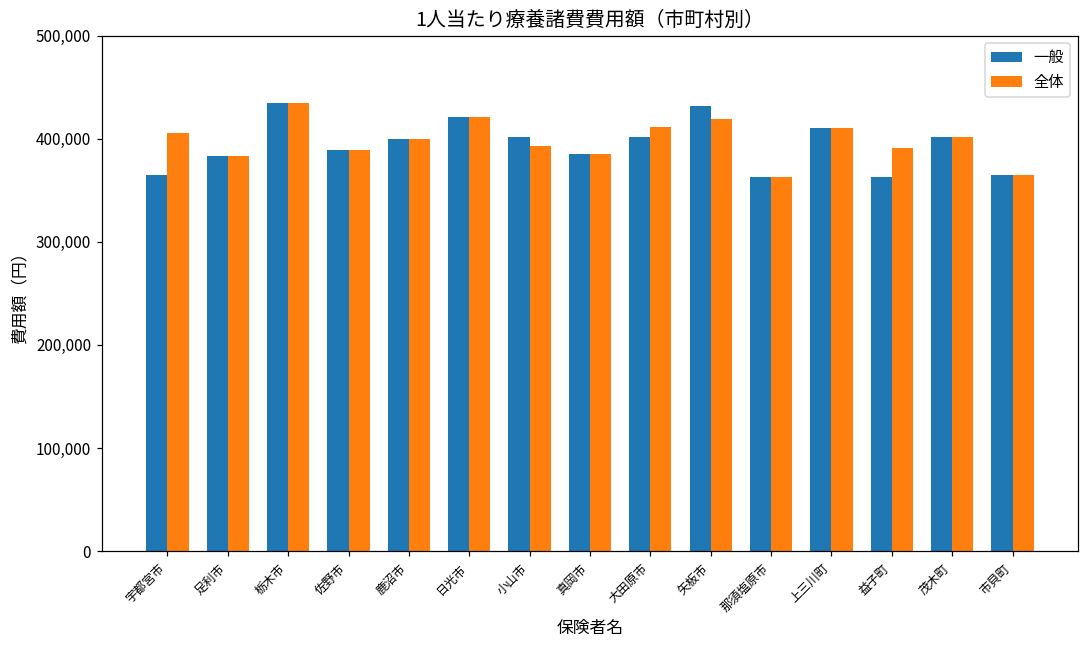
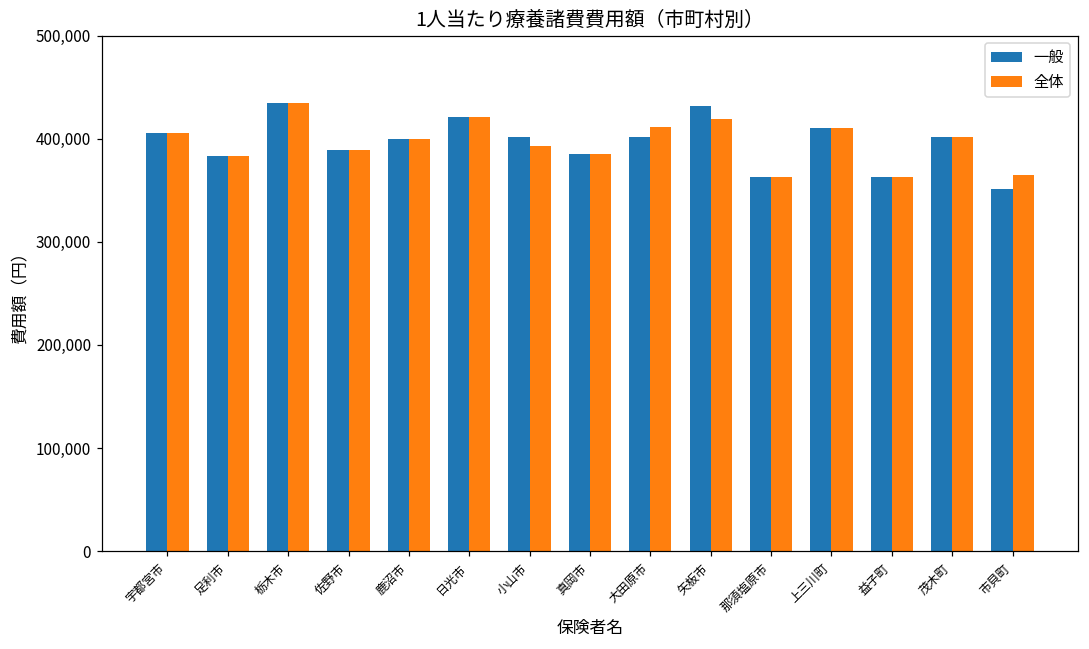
  {
    "一般": {
-     "宇都宮市": "370,000",
+     "宇都宮市": "410,000",
      "足利市": "380,000",
      "栃木市": "430,000",
      "佐野市": "390,000",
      "鹿沼市": "400,000",
      "日光市": "420,000",
      "小山市": "400,000",
      "真岡市": "380,000",
      "大田原市": "400,000",
      "矢板市": "430,000",
      "那須塩原市": "360,000",
      "上三川町": "410,000",
      "益子町": "360,000",
      "茂木町": "400,000",
-     "市貝町": "360,000"
+     "市貝町": "350,000"
    },
    "全体": {
      "宇都宮市": "410,000",
      "足利市": "380,000",
      "栃木市": "430,000",
      "佐野市": "390,000",
      "鹿沼市": "400,000",
      "日光市": "420,000",
      "小山市": "390,000",
      "真岡市": "380,000",
      "大田原市": "410,000",
      "矢板市": "420,000",
      "那須塩原市": "360,000",
      "上三川町": "410,000",
-     "益子町": "390,000",
+     "益子町": "360,000",
      "茂木町": "400,000",
      "市貝町": "360,000"
    }
  }
